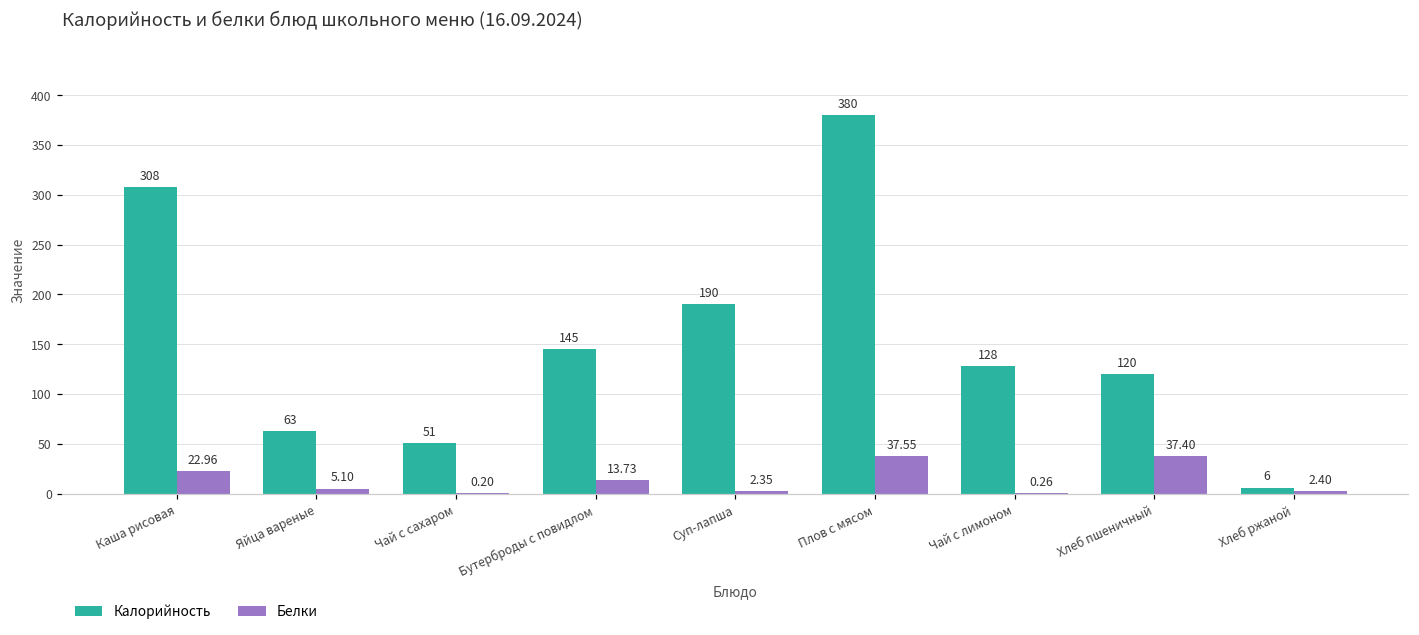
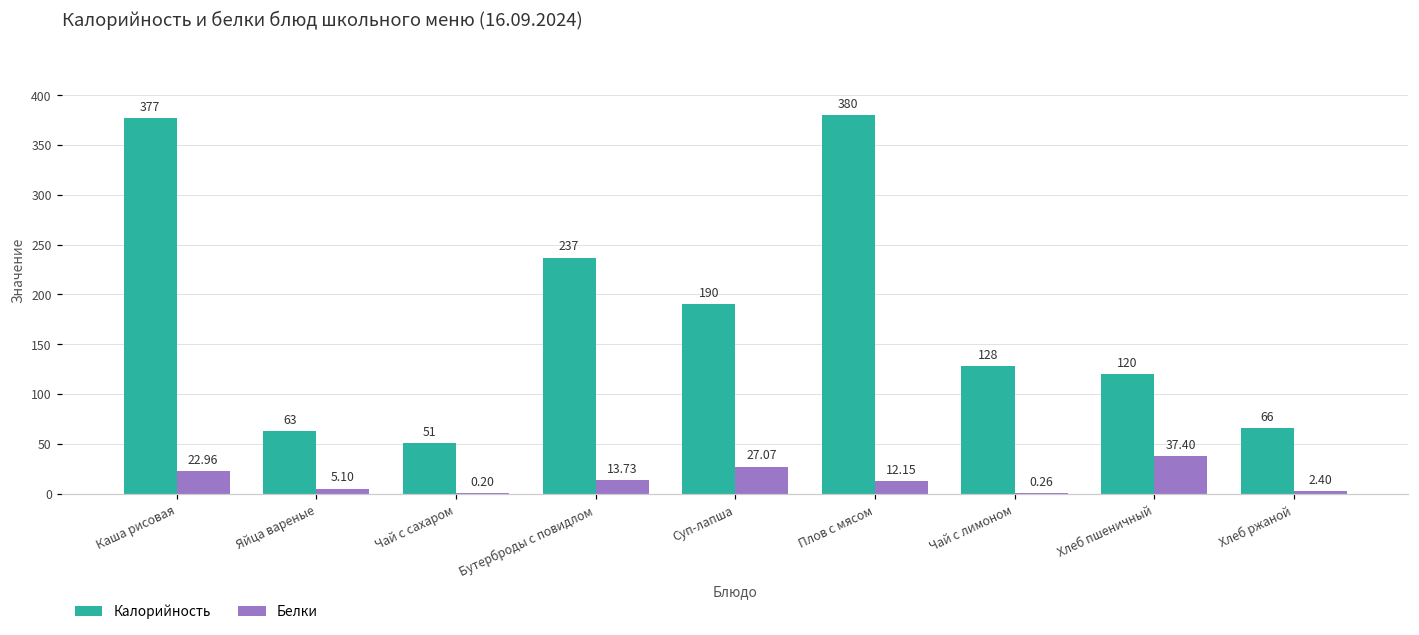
  {
    "Калорийность": {
-     "Каша рисовая": 308,
+     "Каша рисовая": 377,
      "Яйца вареные": 63,
      "Чай с сахаром": 51,
-     "Бутерброды с повидлом": 145,
+     "Бутерброды с повидлом": 237,
      "Суп-лапша": 190,
      "Плов с мясом": 380,
      "Чай с лимоном": 128,
      "Хлеб пшеничный": 120,
-     "Хлеб ржаной": 6
+     "Хлеб ржаной": 66
    },
    "Белки": {
      "Каша рисовая": 22.96,
      "Яйца вареные": 5.10,
      "Чай с сахаром": 0.20,
      "Бутерброды с повидлом": 13.73,
-     "Суп-лапша": 2.35,
-     "Плов с мясом": 37.55,
+     "Суп-лапша": 27.07,
+     "Плов с мясом": 12.15,
      "Чай с лимоном": 0.26,
      "Хлеб пшеничный": 37.40,
      "Хлеб ржаной": 2.40
    }
  }
